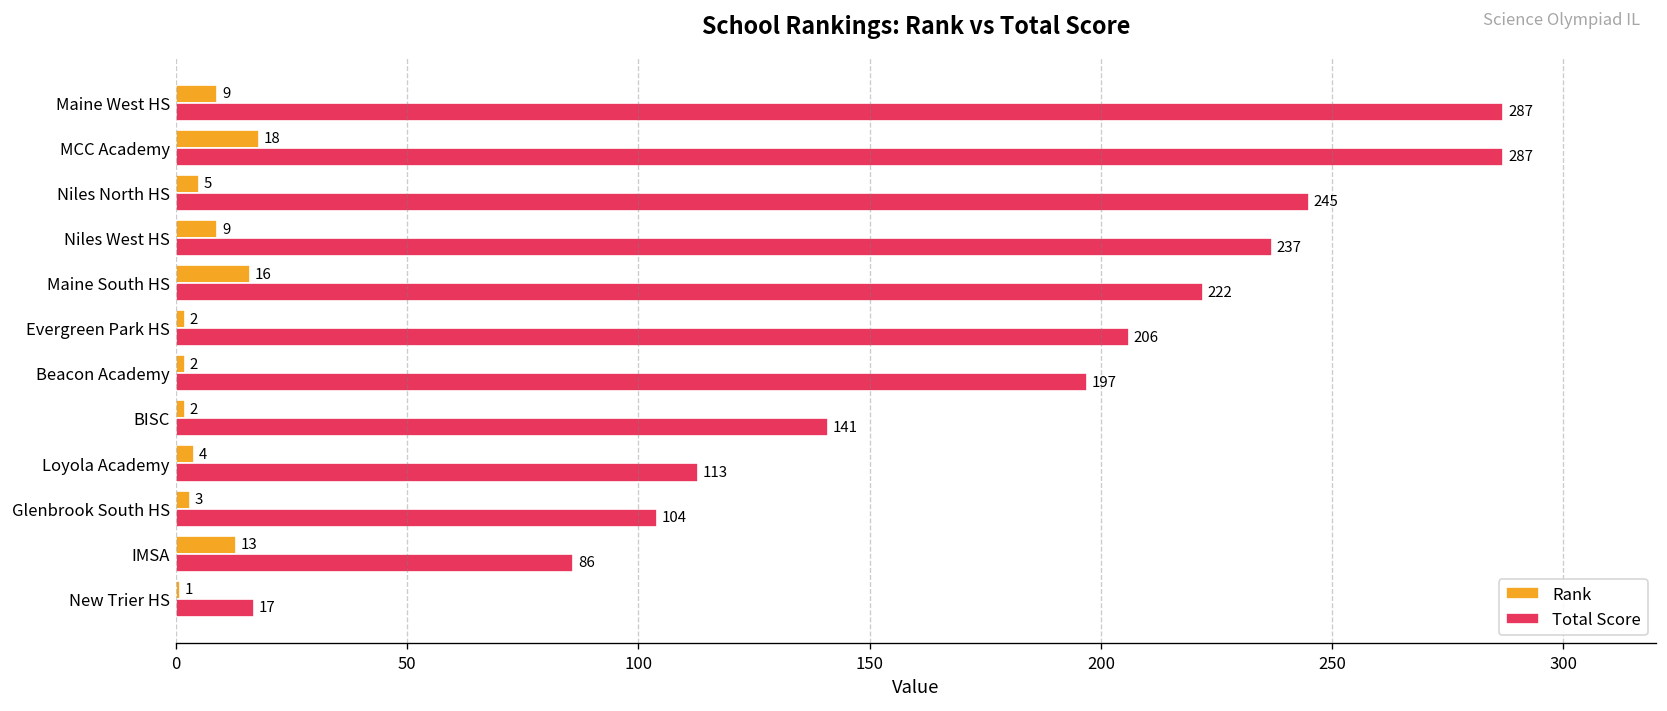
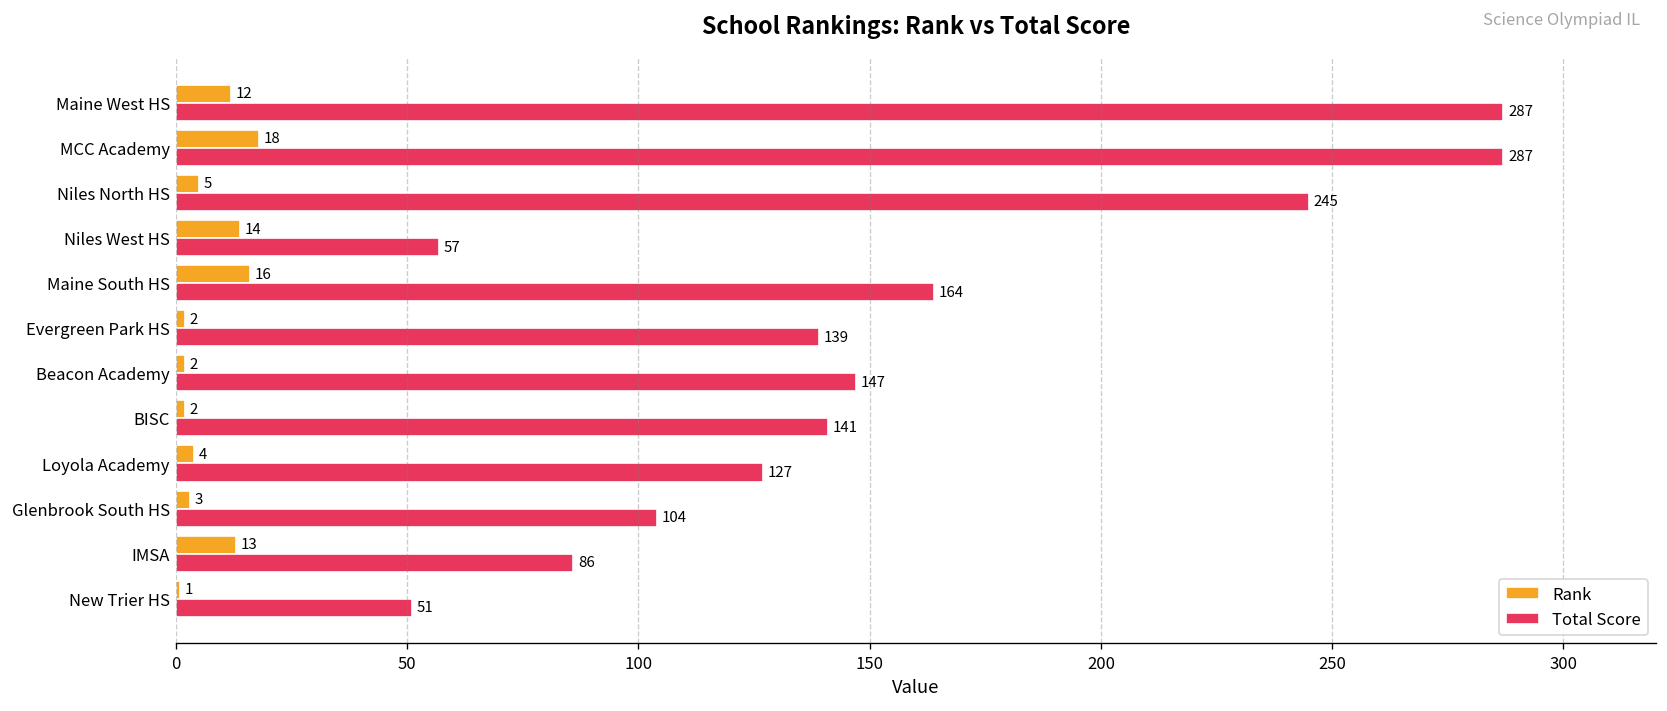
  {
    "Rank": {
-     "Maine West HS": 9,
+     "Maine West HS": 12,
      "MCC Academy": 18,
      "Niles North HS": 5,
-     "Niles West HS": 9,
+     "Niles West HS": 14,
      "Maine South HS": 16,
      "Evergreen Park HS": 2,
      "Beacon Academy": 2,
      "BISC": 2,
      "Loyola Academy": 4,
      "Glenbrook South HS": 3,
      "IMSA": 13,
      "New Trier HS": 1
    },
    "Total Score": {
      "Maine West HS": 287,
      "MCC Academy": 287,
      "Niles North HS": 245,
-     "Niles West HS": 237,
-     "Maine South HS": 222,
-     "Evergreen Park HS": 206,
-     "Beacon Academy": 197,
+     "Niles West HS": 57,
+     "Maine South HS": 164,
+     "Evergreen Park HS": 139,
+     "Beacon Academy": 147,
      "BISC": 141,
-     "Loyola Academy": 113,
+     "Loyola Academy": 127,
      "Glenbrook South HS": 104,
      "IMSA": 86,
-     "New Trier HS": 17
+     "New Trier HS": 51
    }
  }
